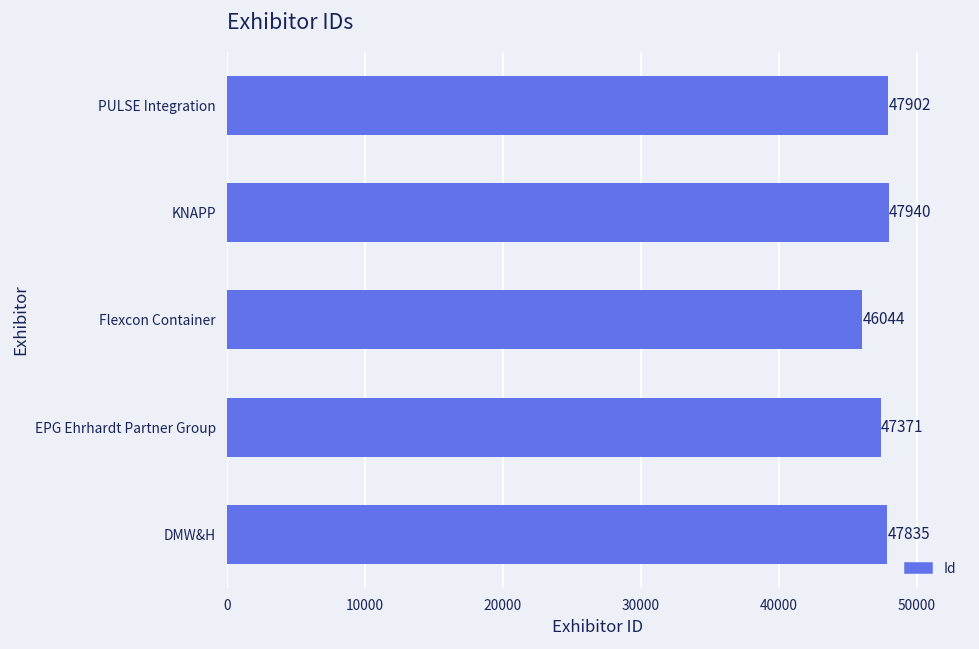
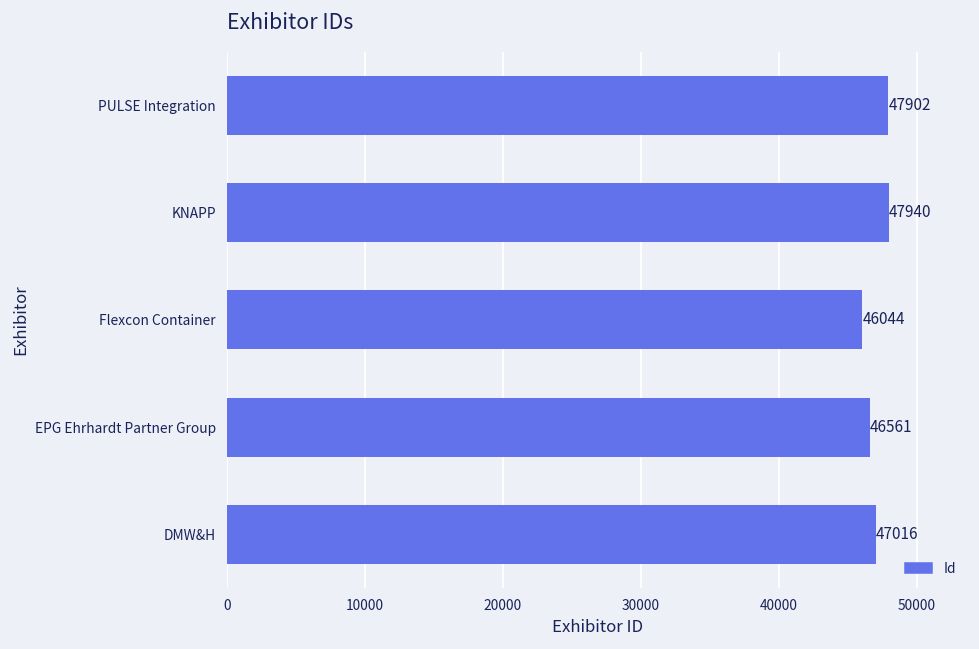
  {
    "PULSE Integration": 47902,
    "KNAPP": 47940,
    "Flexcon Container": 46044,
-   "EPG Ehrhardt Partner Group": 47371,
-   "DMW&H": 47835
+   "EPG Ehrhardt Partner Group": 46561,
+   "DMW&H": 47016
  }
